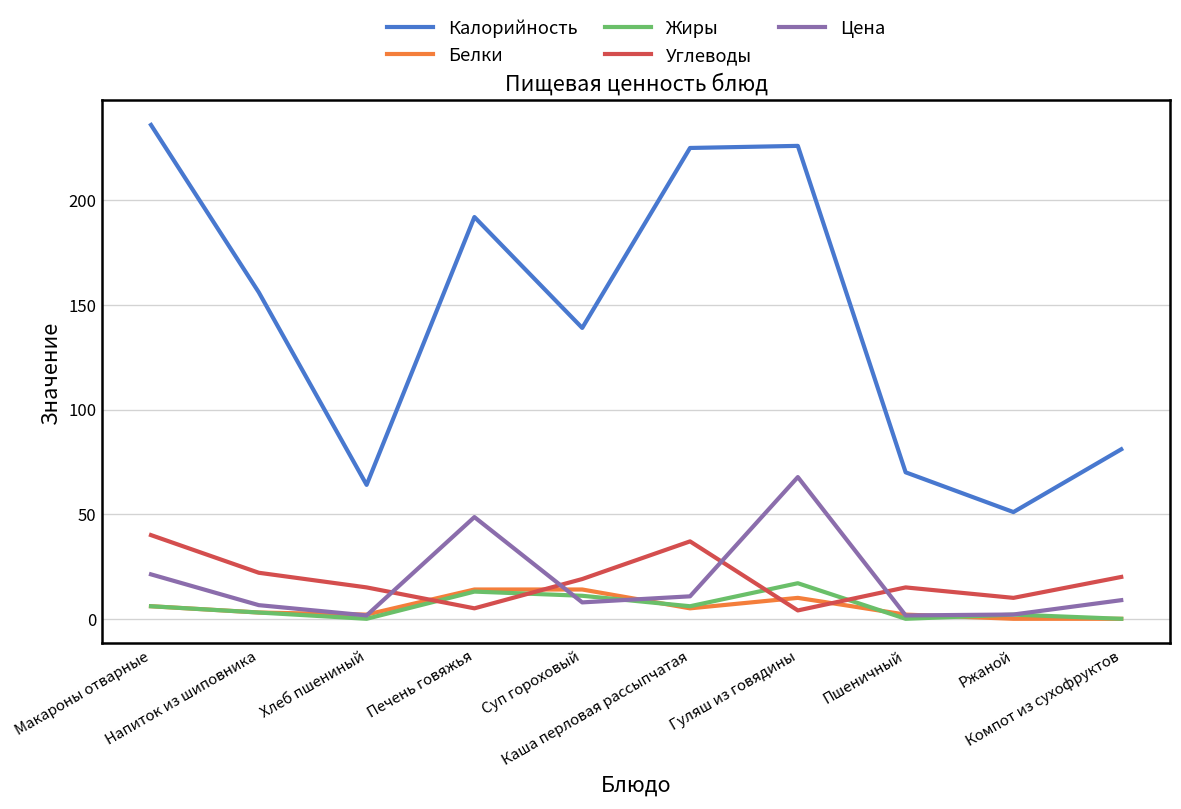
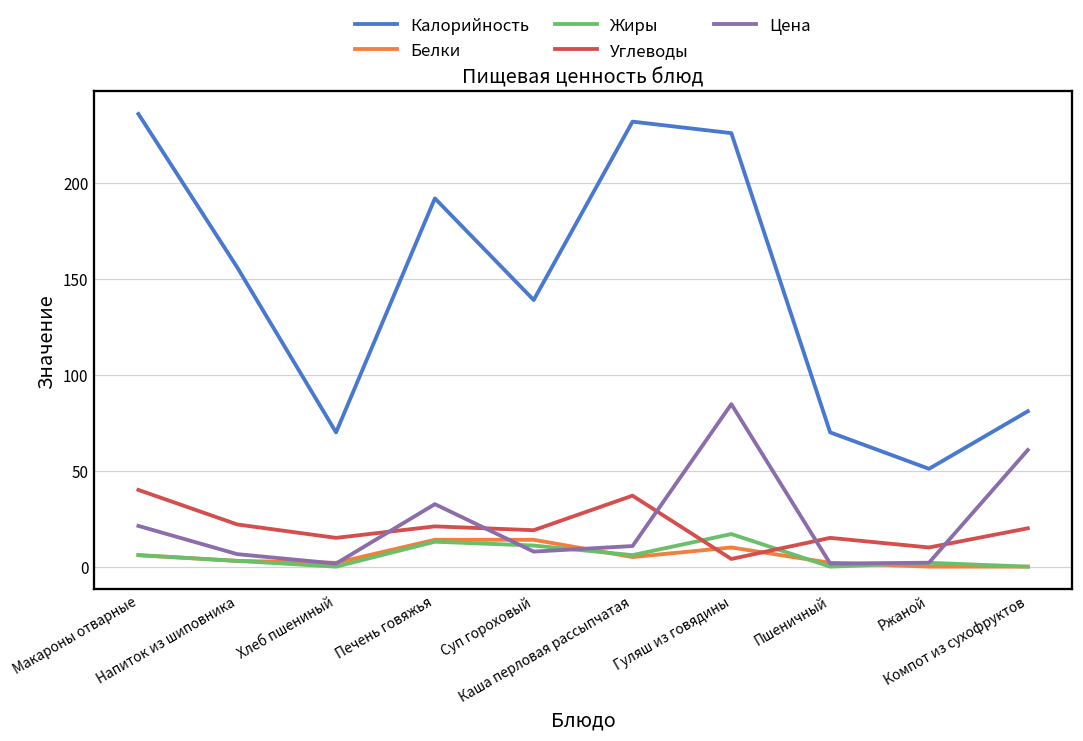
  {
    "Калорийность": {
      "Макароны отварные": 236,
      "Напиток из шиповника": 156,
-     "Хлеб пшениный": 64,
+     "Хлеб пшениный": 70,
      "Печень говяжья": 192,
      "Суп гороховый": 139,
-     "Каша перловая рассыпчатая": 225,
+     "Каша перловая рассыпчатая": 232,
      "Гуляш из говядины": 226,
      "Пшеничный": 70,
      "Ржаной": 51,
      "Компот из сухофруктов": 81
    },
    "Белки": {
      "Суп гороховый": 14,
      "Гуляш из говядины": 10,
      "Ржаной": 0
    },
    "Жиры": {
      "Хлеб пшениный": 0,
      "Суп гороховый": 11,
      "Гуляш из говядины": 17,
      "Пшеничный": 0
    },
    "Углеводы": {
      "Макароны отварные": 40,
      "Напиток из шиповника": 22,
      "Хлеб пшениный": 15,
-     "Печень говяжья": 5,
+     "Печень говяжья": 21,
      "Суп гороховый": 19,
      "Каша перловая рассыпчатая": 37,
      "Гуляш из говядины": 4,
      "Пшеничный": 15,
      "Ржаной": 10,
      "Компот из сухофруктов": 20
    },
    "Цена": {
      "Макароны отварные": 21,
      "Напиток из шиповника": 7,
-     "Печень говяжья": 49,
+     "Печень говяжья": 33,
      "Суп гороховый": 8,
      "Каша перловая рассыпчатая": 11,
-     "Гуляш из говядины": 68,
-     "Компот из сухофруктов": 9
+     "Гуляш из говядины": 85,
+     "Компот из сухофруктов": 61
    }
  }
